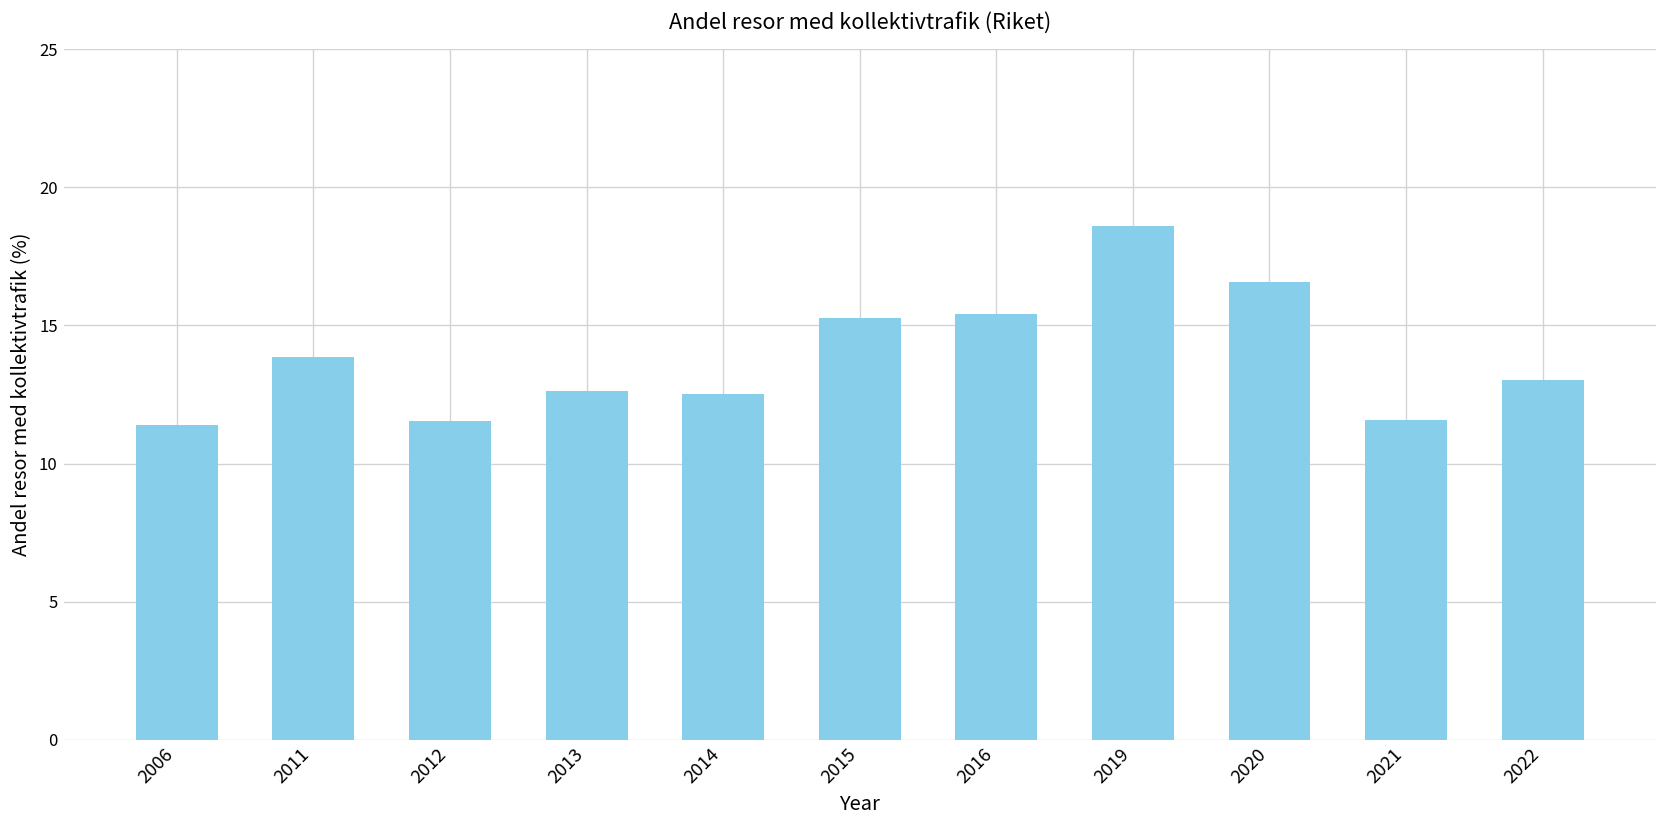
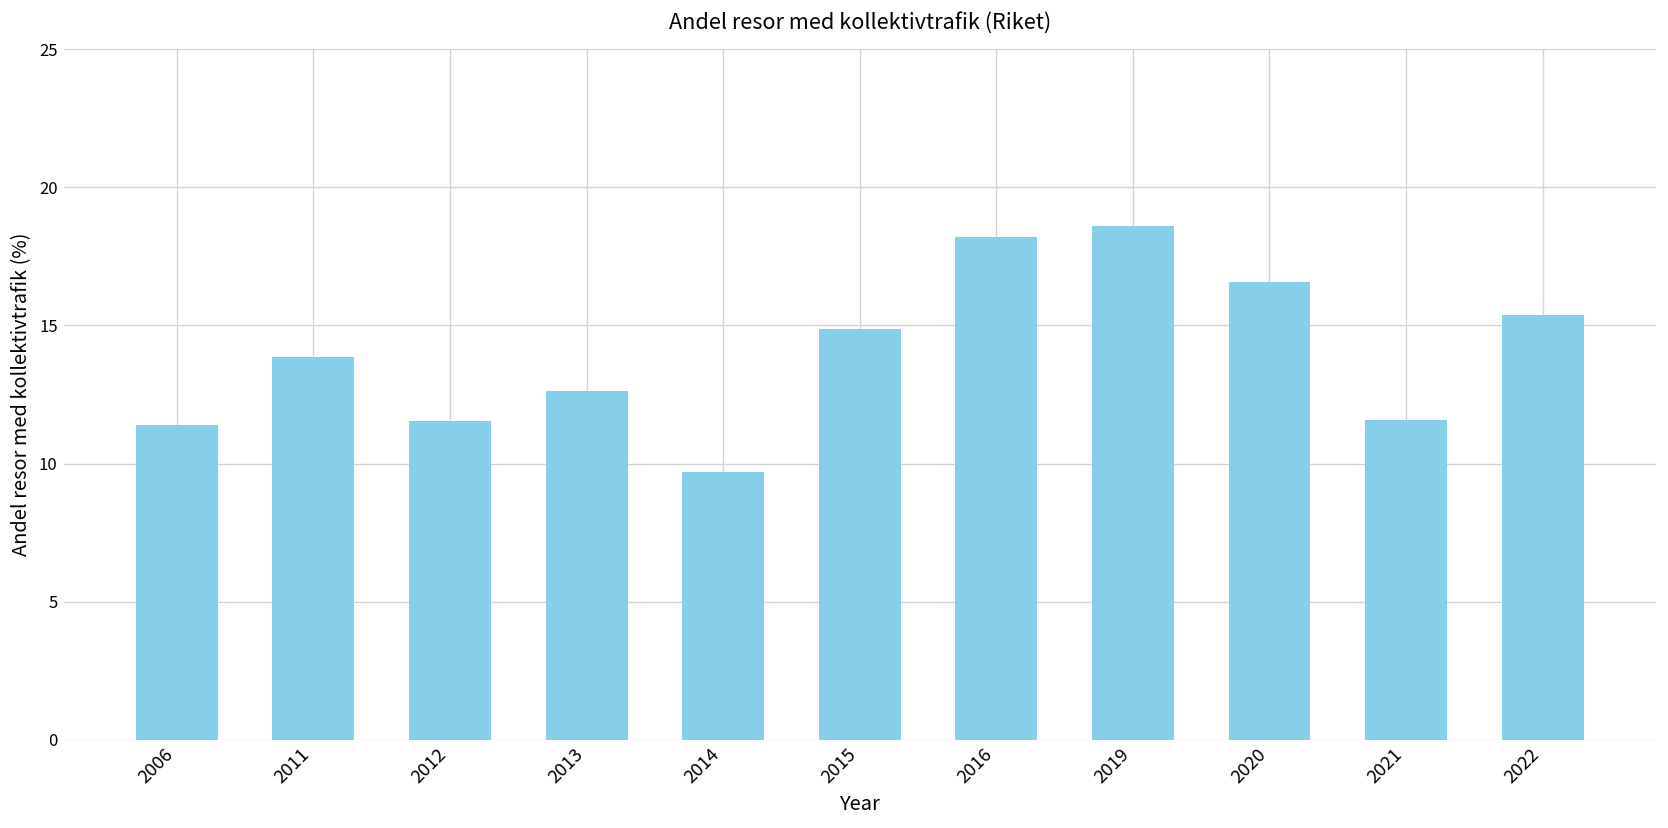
  {
    "2006": 11.4,
    "2011": 13.9,
    "2012": 11.5,
    "2013": 12.6,
-   "2014": 12.5,
-   "2015": 15.3,
-   "2016": 15.4,
+   "2014": 9.7,
+   "2015": 14.9,
+   "2016": 18.2,
    "2019": 18.6,
    "2020": 16.6,
    "2021": 11.6,
-   "2022": 13.0
+   "2022": 15.4
  }
